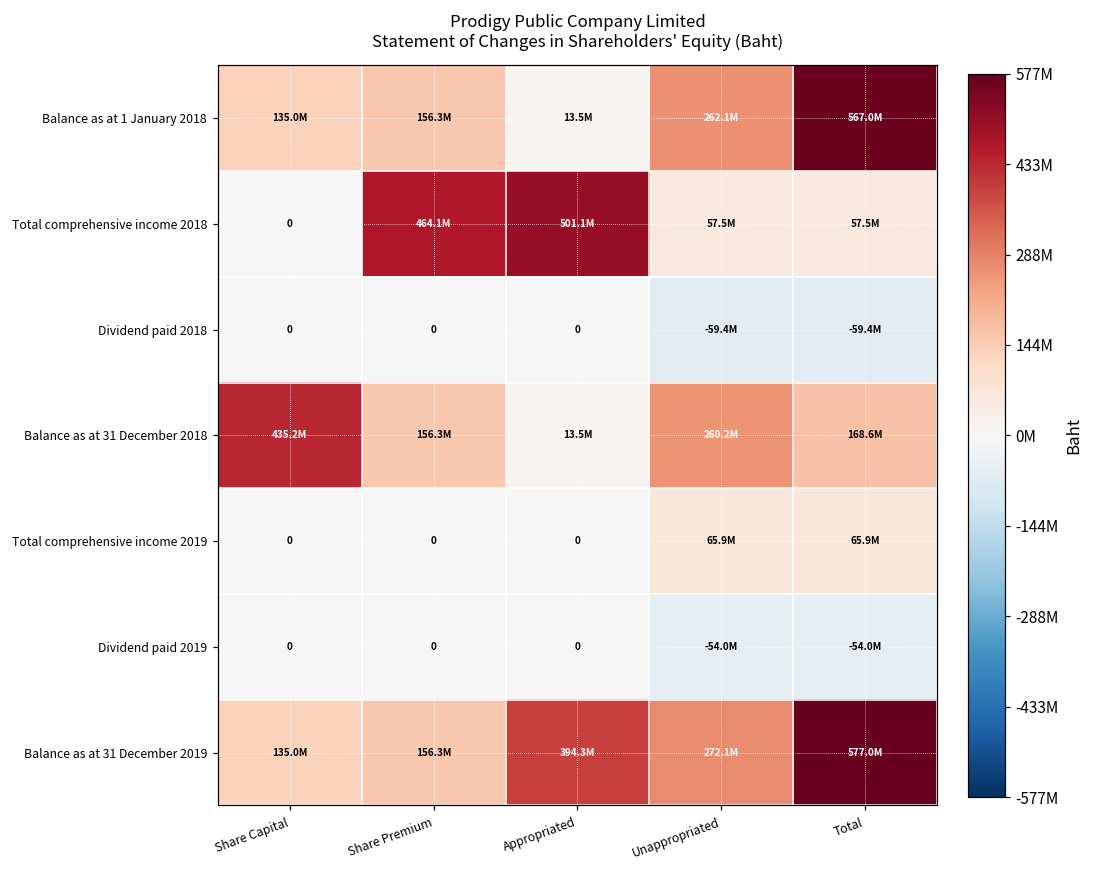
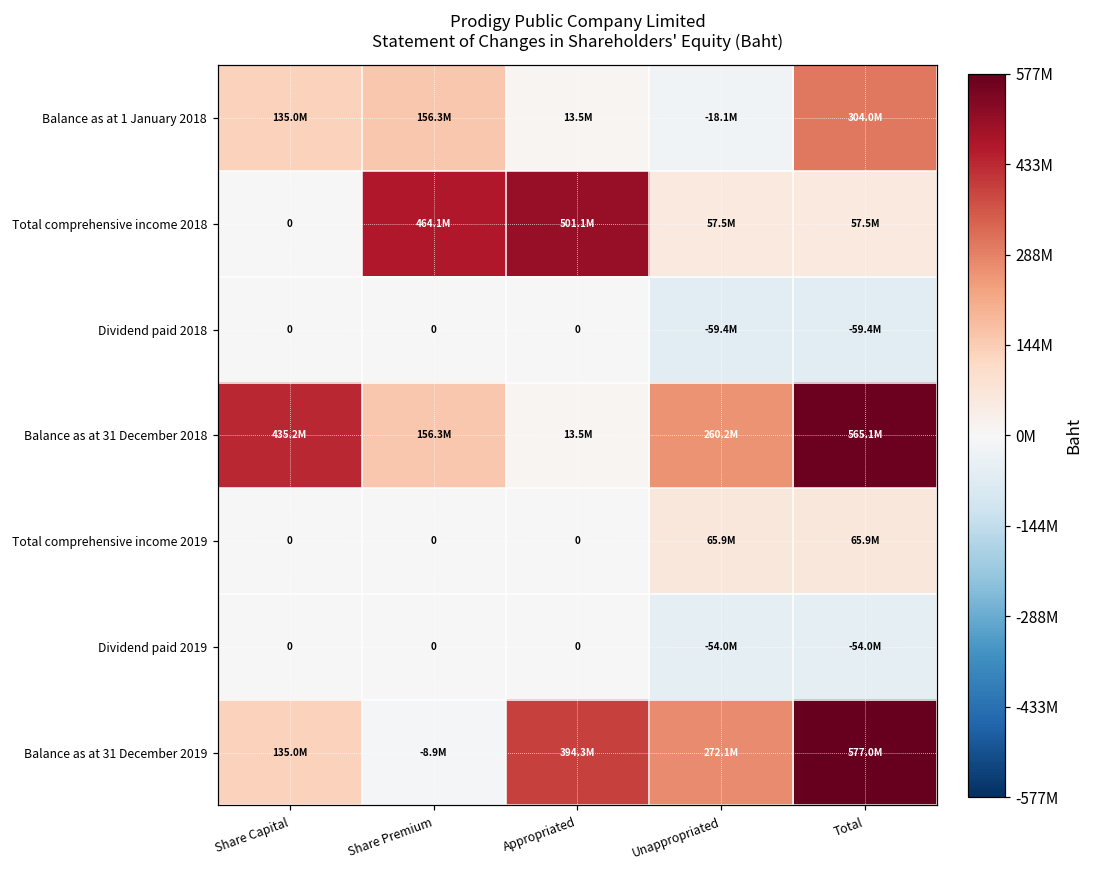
  {
    "Balance as at 1 January 2018": {
      "Share Capital": "135.0M",
      "Share Premium": "156.3M",
      "Appropriated": "13.5M",
-     "Unappropriated": "262.1M",
-     "Total": "567.0M"
+     "Unappropriated": "-18.1M",
+     "Total": "304.0M"
    },
    "Total comprehensive income 2018": {
      "Share Capital": "0",
      "Share Premium": "464.1M",
      "Appropriated": "501.1M",
      "Unappropriated": "57.5M",
      "Total": "57.5M"
    },
    "Dividend paid 2018": {
      "Share Capital": "0",
      "Share Premium": "0",
      "Appropriated": "0",
      "Unappropriated": "-59.4M",
      "Total": "-59.4M"
    },
    "Balance as at 31 December 2018": {
      "Share Capital": "435.2M",
      "Share Premium": "156.3M",
      "Appropriated": "13.5M",
      "Unappropriated": "260.2M",
-     "Total": "168.6M"
+     "Total": "565.1M"
    },
    "Total comprehensive income 2019": {
      "Share Capital": "0",
      "Share Premium": "0",
      "Appropriated": "0",
      "Unappropriated": "65.9M",
      "Total": "65.9M"
    },
    "Dividend paid 2019": {
      "Share Capital": "0",
      "Share Premium": "0",
      "Appropriated": "0",
      "Unappropriated": "-54.0M",
      "Total": "-54.0M"
    },
    "Balance as at 31 December 2019": {
      "Share Capital": "135.0M",
-     "Share Premium": "156.3M",
+     "Share Premium": "-8.9M",
      "Appropriated": "394.3M",
      "Unappropriated": "272.1M",
      "Total": "577.0M"
    }
  }
